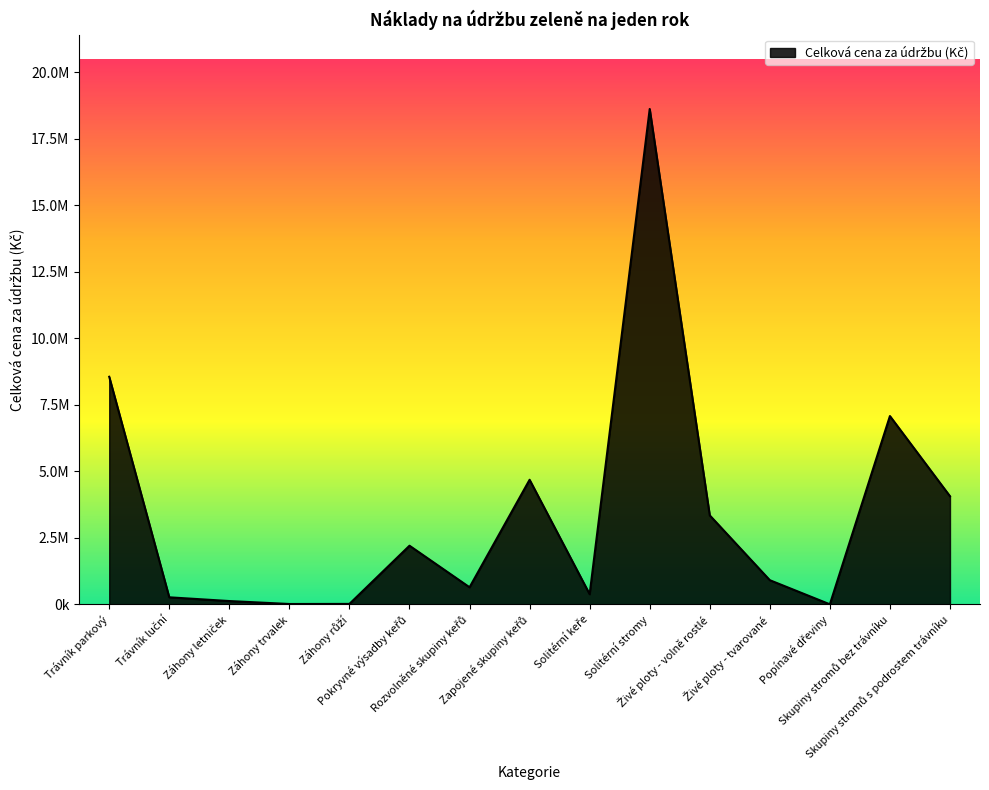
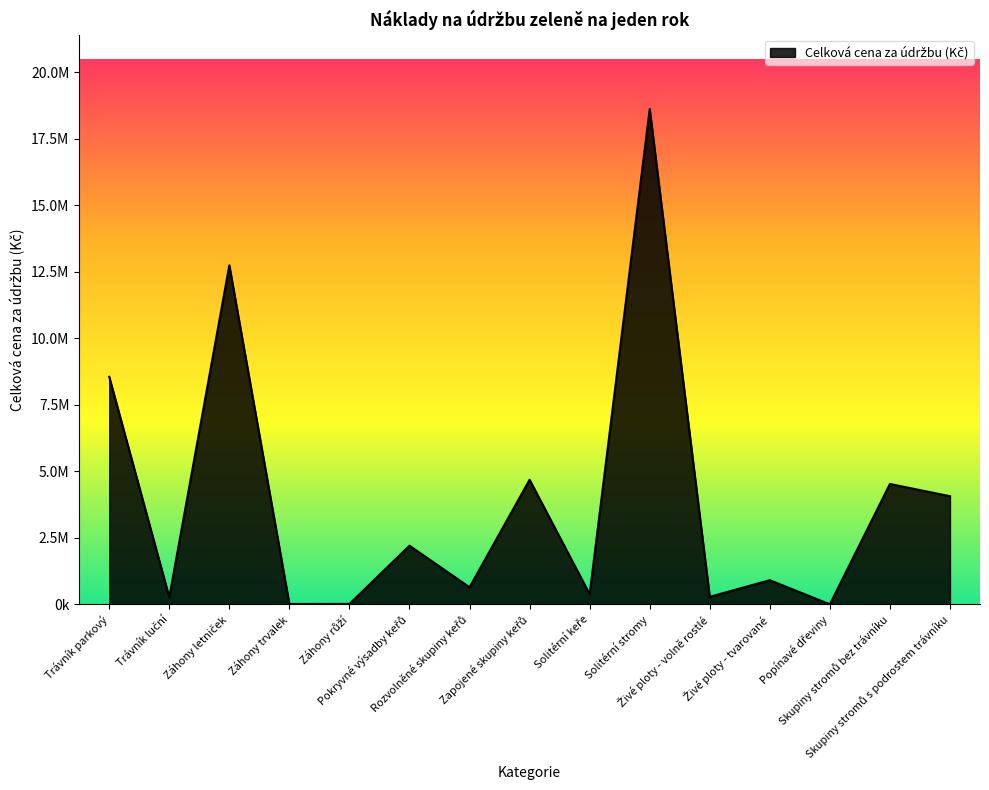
  {
    "Trávník parkový": 8600000,
    "Trávník luční": 300000,
-   "Záhony letniček": 100000,
+   "Záhony letniček": 12700000,
    "Záhony trvalek": 0,
    "Záhony růží": 0,
    "Pokryvné výsadby keřů": 2200000,
    "Rozvolněné skupiny keřů": 600000,
    "Zapojené skupiny keřů": 4700000,
    "Solitérní keře": 400000,
    "Solitérní stromy": 18600000,
-   "Živé ploty - volně rostlé": 3300000,
+   "Živé ploty - volně rostlé": 300000,
    "Živé ploty - tvarované": 900000,
    "Popínavé dřeviny": 0,
-   "Skupiny stromů bez trávníku": 7100000,
+   "Skupiny stromů bez trávníku": 4500000,
    "Skupiny stromů s podrostem trávníku": 4100000
  }
